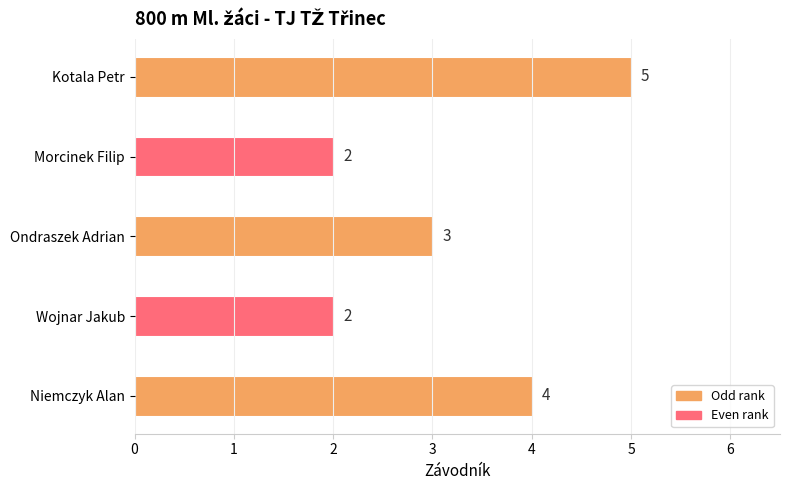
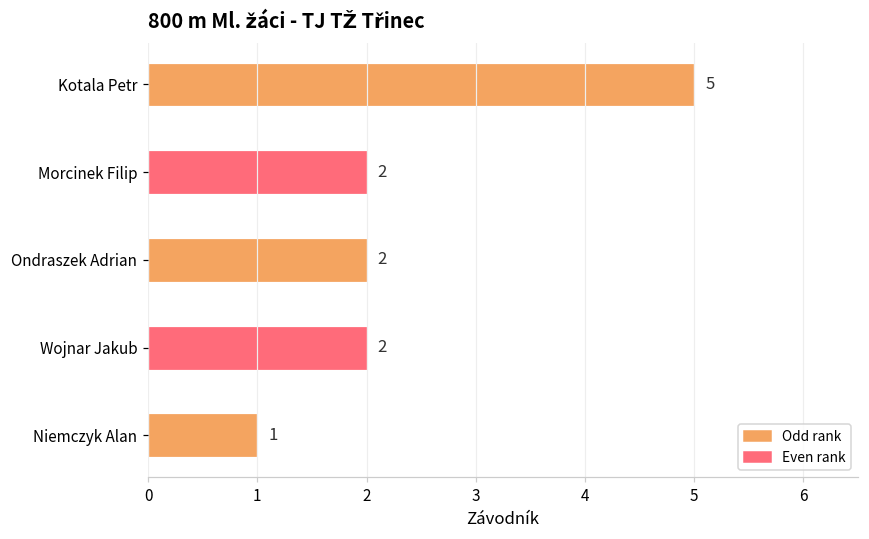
  {
    "Kotala Petr": 5,
    "Morcinek Filip": 2,
-   "Ondraszek Adrian": 3,
+   "Ondraszek Adrian": 2,
    "Wojnar Jakub": 2,
-   "Niemczyk Alan": 4
+   "Niemczyk Alan": 1
  }
